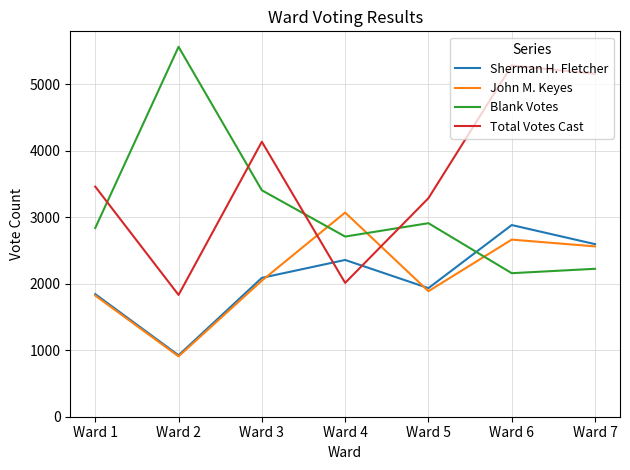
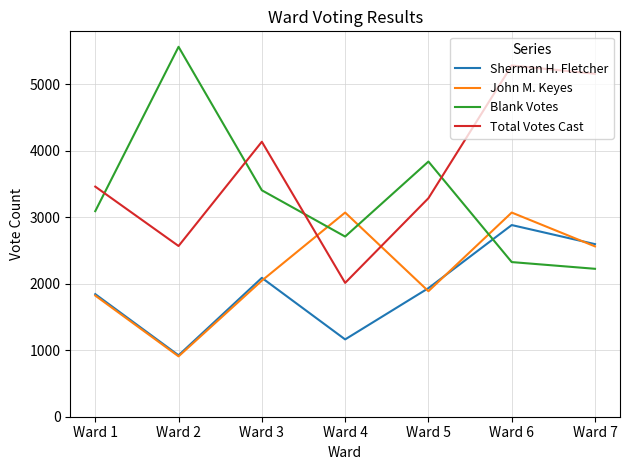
  {
    "Sherman H. Fletcher": {
      "Ward 3": 2100,
-     "Ward 4": 2400,
+     "Ward 4": 1200,
      "Ward 5": 1900,
      "Ward 6": 2900
    },
    "John M. Keyes": {
      "Ward 3": 2000,
      "Ward 4": 3100,
      "Ward 5": 1900,
-     "Ward 6": 2700
+     "Ward 6": 3100
    },
    "Blank Votes": {
-     "Ward 1": 2800,
+     "Ward 1": 3100,
      "Ward 2": 5600,
      "Ward 3": 3400,
      "Ward 4": 2700,
-     "Ward 5": 2900,
-     "Ward 6": 2200,
+     "Ward 5": 3800,
+     "Ward 6": 2300,
      "Ward 7": 2200
    },
    "Total Votes Cast": {
      "Ward 1": 3500,
-     "Ward 2": 1800,
+     "Ward 2": 2600,
      "Ward 3": 4100,
      "Ward 4": 2000,
      "Ward 5": 3300
    }
  }
